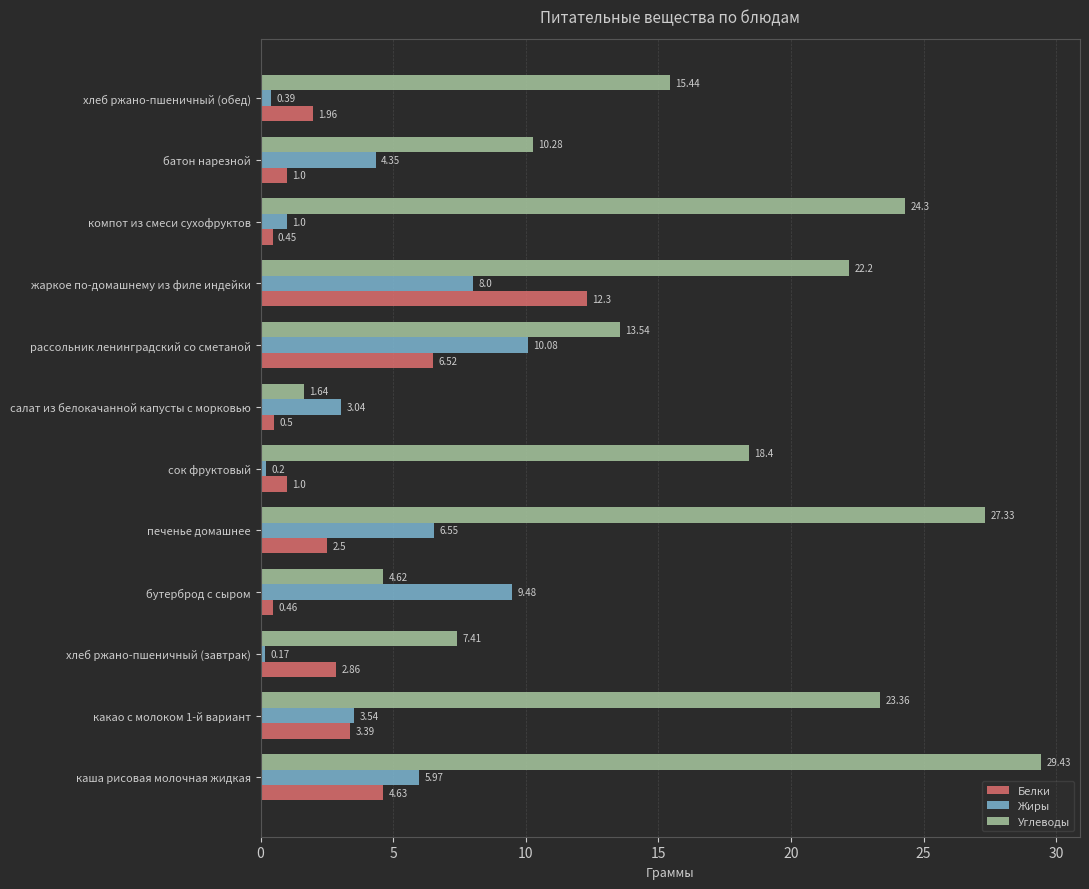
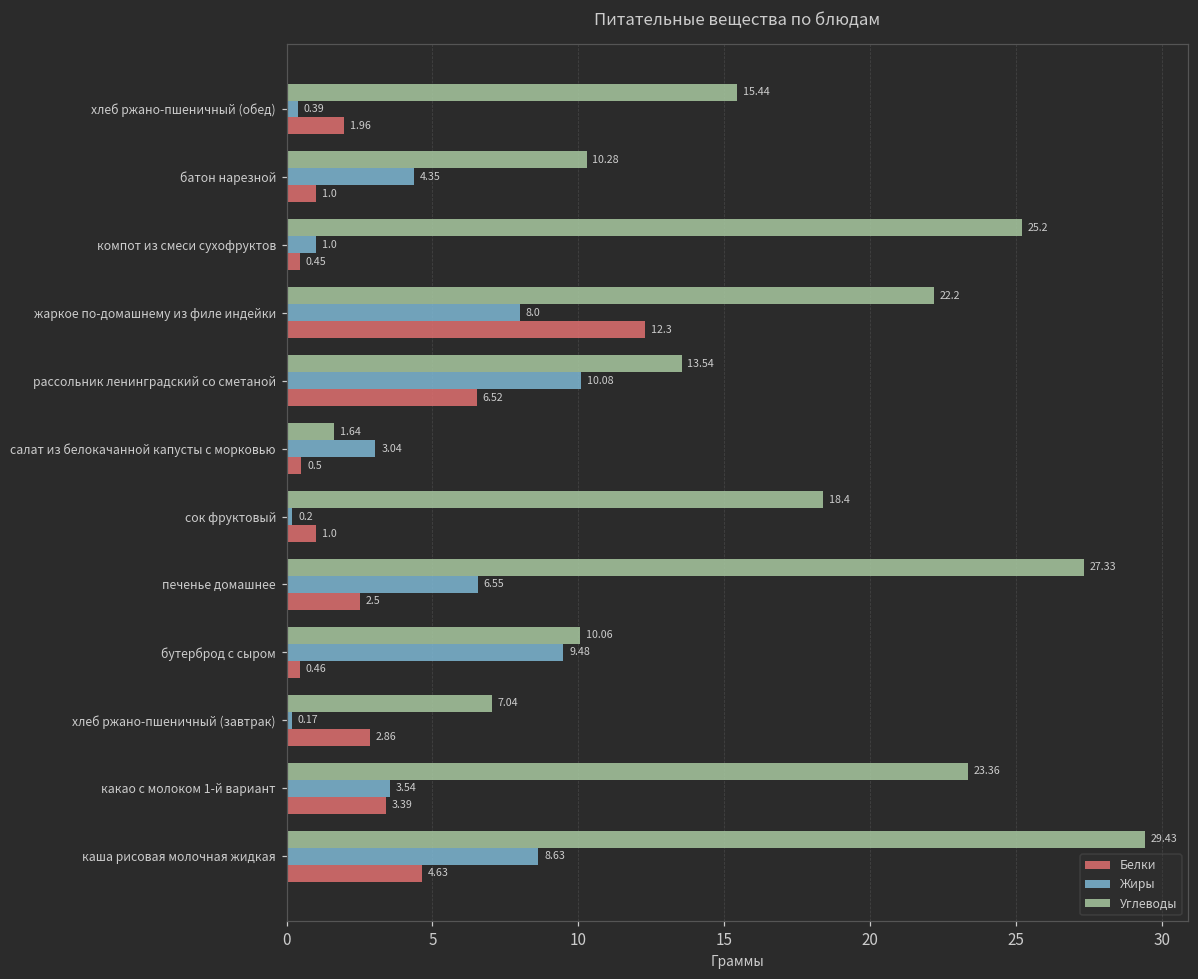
  {
    "Белки": {
      "хлеб ржано-пшеничный (обед)": 1.96,
      "батон нарезной": 1.0,
      "компот из смеси сухофруктов": 0.45,
      "жаркое по-домашнему из филе индейки": 12.3,
      "рассольник ленинградский со сметаной": 6.52,
      "салат из белокачанной капусты с морковью": 0.5,
      "сок фруктовый": 1.0,
      "печенье домашнее": 2.5,
      "бутерброд с сыром": 0.46,
      "хлеб ржано-пшеничный (завтрак)": 2.86,
      "какао с молоком 1-й вариант": 3.39,
      "каша рисовая молочная жидкая": 4.63
    },
    "Жиры": {
      "хлеб ржано-пшеничный (обед)": 0.39,
      "батон нарезной": 4.35,
      "компот из смеси сухофруктов": 1.0,
      "жаркое по-домашнему из филе индейки": 8.0,
      "рассольник ленинградский со сметаной": 10.08,
      "салат из белокачанной капусты с морковью": 3.04,
      "сок фруктовый": 0.2,
      "печенье домашнее": 6.55,
      "бутерброд с сыром": 9.48,
      "хлеб ржано-пшеничный (завтрак)": 0.17,
      "какао с молоком 1-й вариант": 3.54,
-     "каша рисовая молочная жидкая": 5.97
+     "каша рисовая молочная жидкая": 8.63
    },
    "Углеводы": {
      "хлеб ржано-пшеничный (обед)": 15.44,
      "батон нарезной": 10.28,
-     "компот из смеси сухофруктов": 24.3,
+     "компот из смеси сухофруктов": 25.2,
      "жаркое по-домашнему из филе индейки": 22.2,
      "рассольник ленинградский со сметаной": 13.54,
      "салат из белокачанной капусты с морковью": 1.64,
      "сок фруктовый": 18.4,
      "печенье домашнее": 27.33,
-     "бутерброд с сыром": 4.62,
-     "хлеб ржано-пшеничный (завтрак)": 7.41,
+     "бутерброд с сыром": 10.06,
+     "хлеб ржано-пшеничный (завтрак)": 7.04,
      "какао с молоком 1-й вариант": 23.36,
      "каша рисовая молочная жидкая": 29.43
    }
  }
